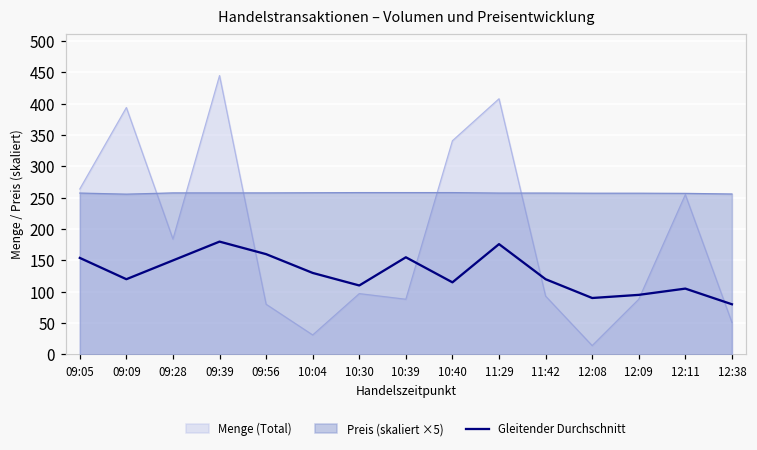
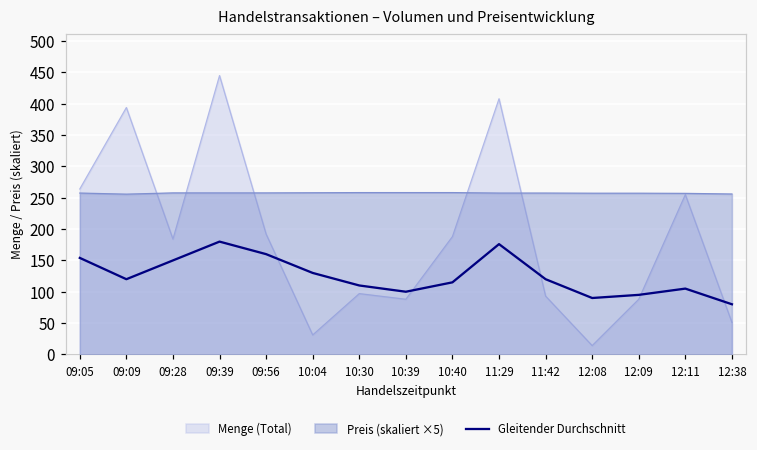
  {
    "Menge (Total)": {
      "09:05": 260,
      "09:09": 390,
      "09:28": 180,
      "09:39": 450,
-     "09:56": 80,
+     "09:56": 190,
      "10:04": 30,
      "10:30": 100,
      "10:39": 90,
-     "10:40": 340,
+     "10:40": 190,
      "11:29": 410,
      "11:42": 90,
      "12:08": 10,
      "12:09": 90,
      "12:38": 50
    },
    "Preis (skaliert ×5)": {
      "09:05": 260,
      "09:09": 260,
      "09:28": 260,
      "09:39": 260,
      "09:56": 260,
      "10:04": 260,
      "10:30": 260,
      "10:39": 260,
      "10:40": 260,
      "11:29": 260,
      "11:42": 260,
      "12:08": 260,
      "12:09": 260,
      "12:38": 260
    },
    "Gleitender Durchschnitt": {
      "09:05": 150,
      "09:09": 120,
      "09:28": 150,
      "09:39": 180,
      "09:56": 160,
      "10:04": 130,
      "10:30": 110,
-     "10:39": 160,
+     "10:39": 100,
      "10:40": 120,
      "11:29": 180,
      "11:42": 120,
      "12:08": 90,
      "12:09": 100,
      "12:11": 110,
      "12:38": 80
    }
  }
